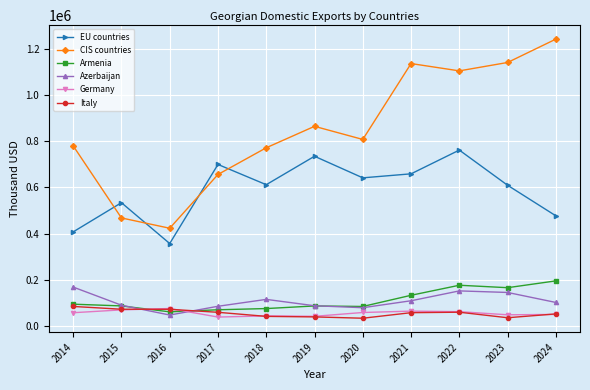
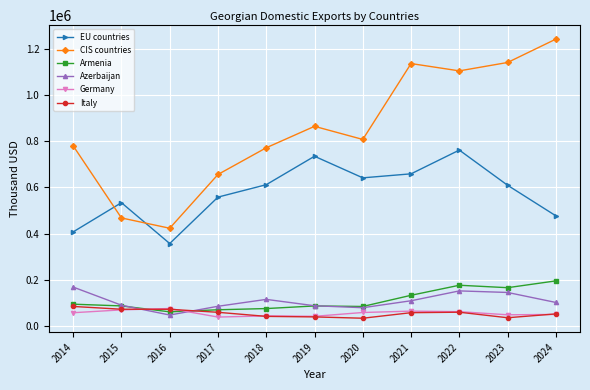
  {
    "EU countries": {
      "2014": 410000,
      "2015": 530000,
      "2016": 360000,
-     "2017": 700000,
+     "2017": 560000,
      "2018": 610000,
      "2019": 730000,
      "2020": 640000,
      "2021": 660000,
      "2022": 760000,
      "2023": 610000,
      "2024": 480000
    },
    "CIS countries": {
      "2014": 780000,
      "2015": 470000,
      "2016": 420000,
      "2017": 660000,
      "2018": 770000,
      "2019": 860000,
      "2020": 810000,
      "2021": 1140000,
      "2022": 1100000,
      "2023": 1140000,
      "2024": 1240000
    },
    "Armenia": {
      "2018": 80000,
      "2021": 130000,
      "2022": 180000,
      "2023": 170000,
      "2024": 200000
    },
    "Azerbaijan": {
      "2014": 170000,
      "2016": 50000,
      "2017": 90000,
      "2018": 120000,
      "2021": 110000,
      "2022": 150000,
      "2023": 150000,
      "2024": 100000
    },
    "Germany": {
      "2014": 60000,
      "2017": 40000,
      "2020": 60000,
      "2023": 50000
    },
    "Italy": {
      "2020": 30000,
      "2023": 40000
    }
  }
